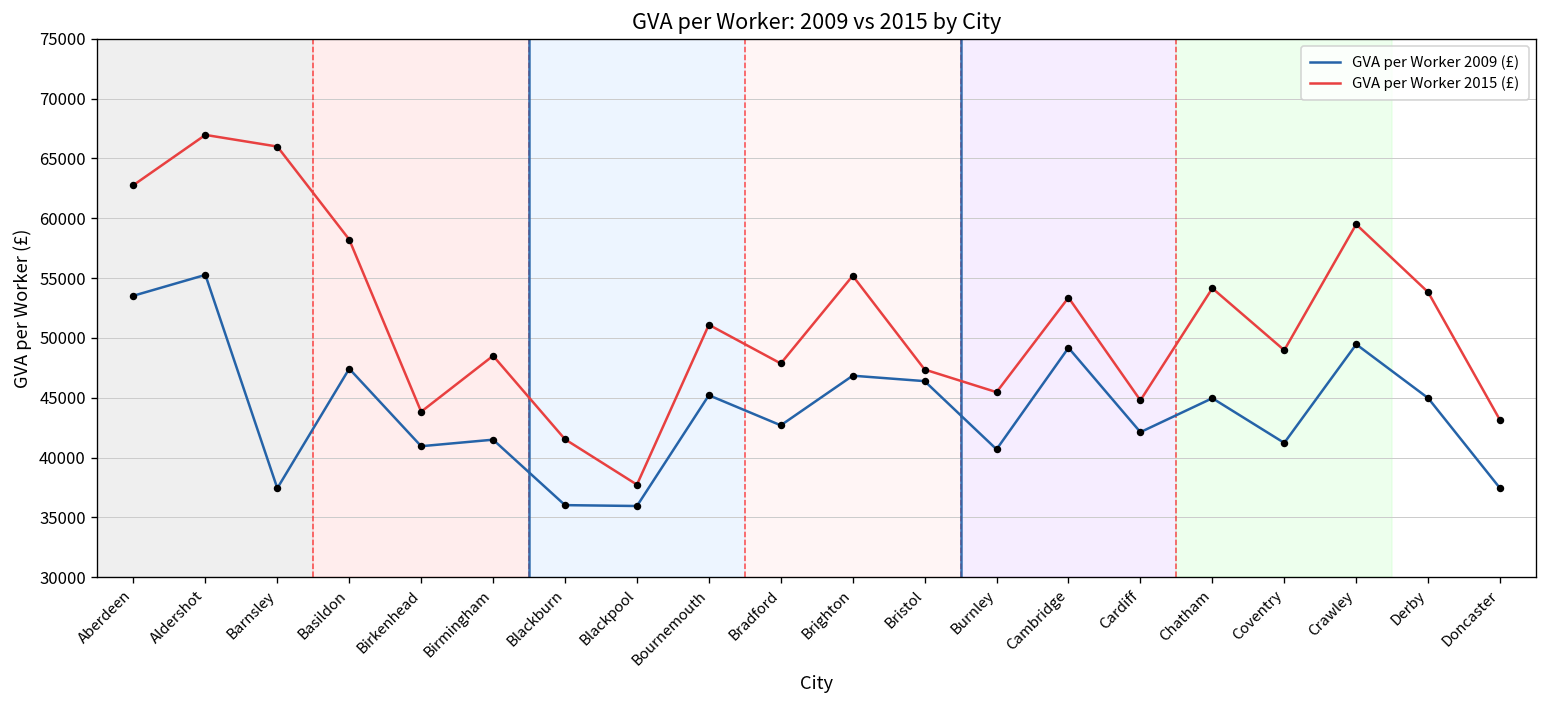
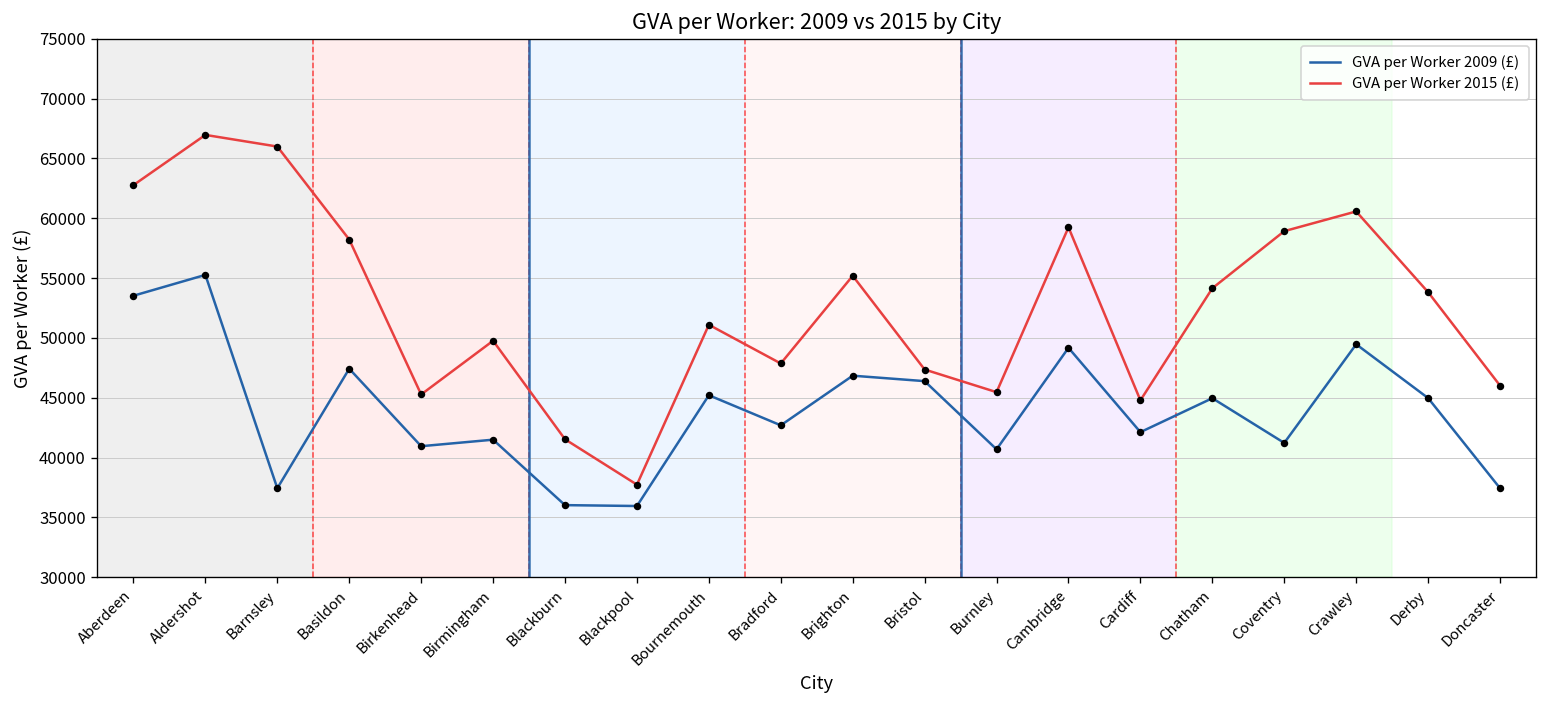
  {
    "GVA per Worker 2015 (£)": {
      "Aberdeen": 63000,
      "Aldershot": 67000,
      "Barnsley": 66000,
      "Basildon": 58000,
-     "Birkenhead": 44000,
-     "Birmingham": 49000,
+     "Birkenhead": 45000,
+     "Birmingham": 50000,
      "Blackburn": 42000,
      "Blackpool": 38000,
      "Bournemouth": 51000,
      "Bradford": 48000,
      "Brighton": 55000,
      "Bristol": 47000,
      "Burnley": 45000,
-     "Cambridge": 53000,
+     "Cambridge": 59000,
      "Cardiff": 45000,
      "Chatham": 54000,
-     "Coventry": 49000,
-     "Crawley": 59000,
+     "Coventry": 59000,
+     "Crawley": 61000,
      "Derby": 54000,
-     "Doncaster": 43000
+     "Doncaster": 46000
    }
  }
